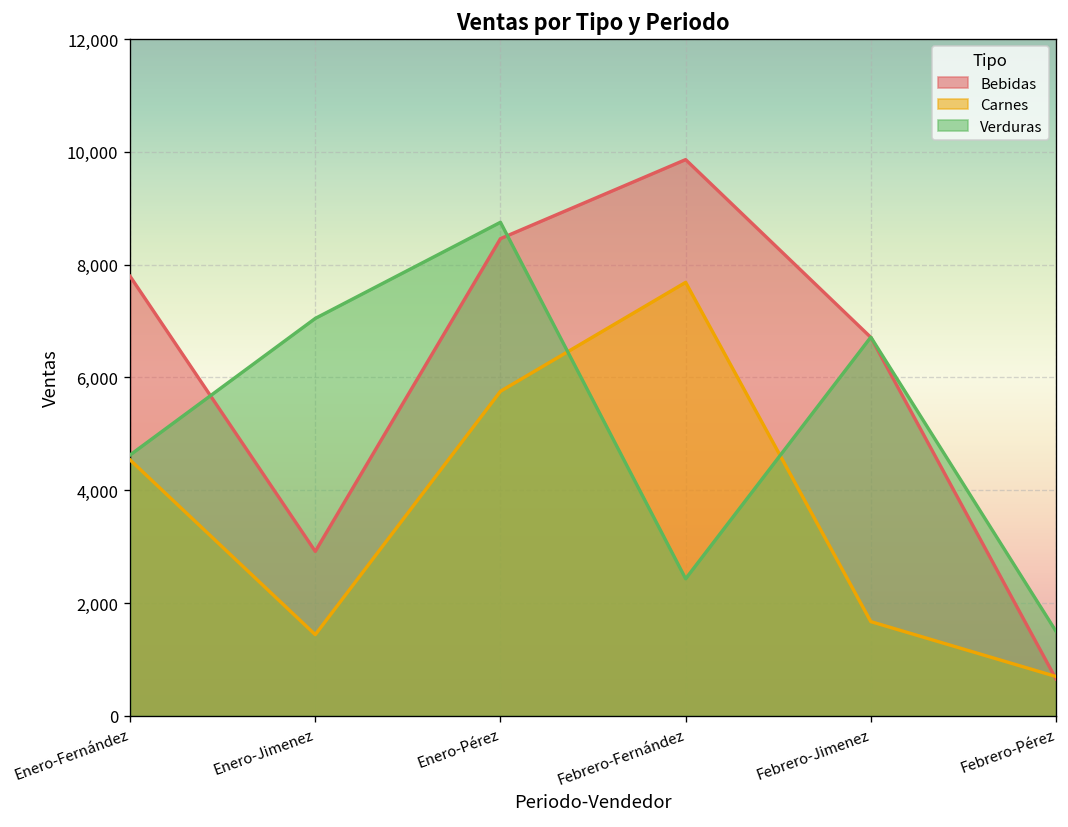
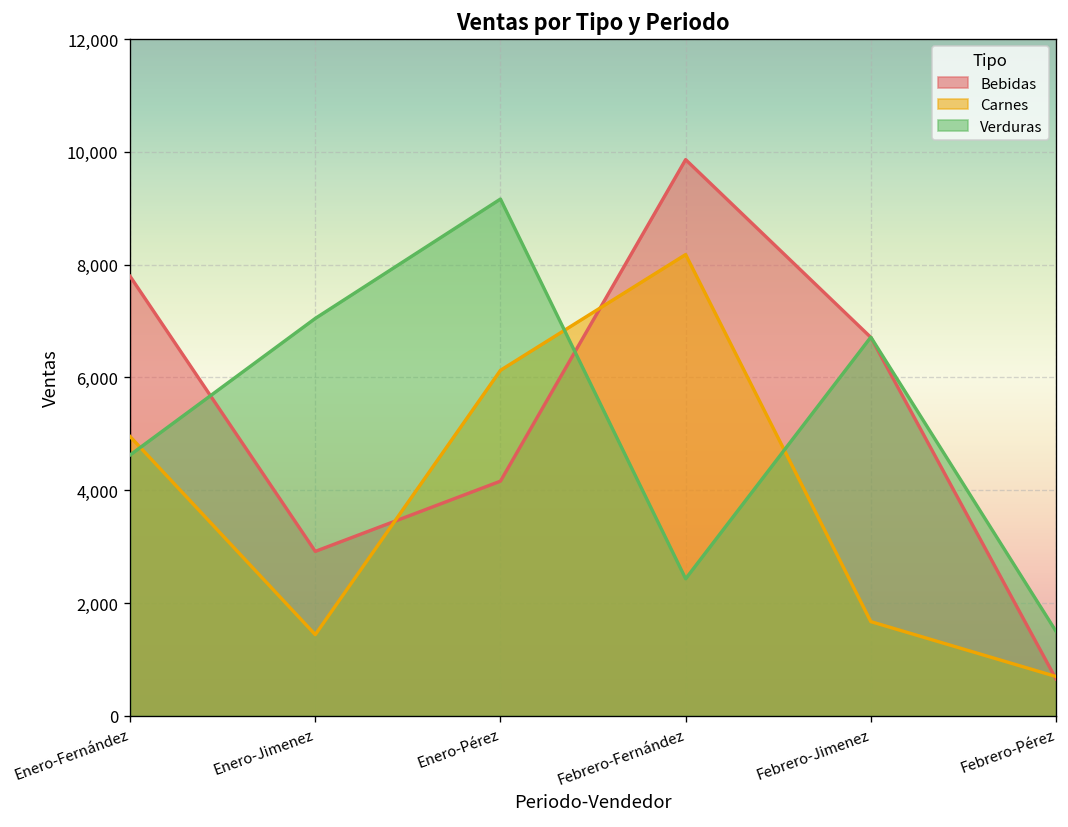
  {
    "Bebidas": {
      "Enero-Fernández": "7,800",
      "Enero-Jimenez": "2,900",
-     "Enero-Pérez": "8,500",
+     "Enero-Pérez": "4,200",
      "Febrero-Fernández": "9,900"
    },
    "Carnes": {
-     "Enero-Fernández": "4,500",
+     "Enero-Fernández": "5,000",
      "Enero-Jimenez": "1,400",
-     "Enero-Pérez": "5,800",
-     "Febrero-Fernández": "7,700",
+     "Enero-Pérez": "6,100",
+     "Febrero-Fernández": "8,200",
      "Febrero-Jimenez": "1,700"
    },
    "Verduras": {
      "Enero-Fernández": "4,600",
      "Enero-Jimenez": "7,000",
-     "Enero-Pérez": "8,800",
+     "Enero-Pérez": "9,200",
      "Febrero-Fernández": "2,400",
      "Febrero-Pérez": "1,500"
    }
  }
